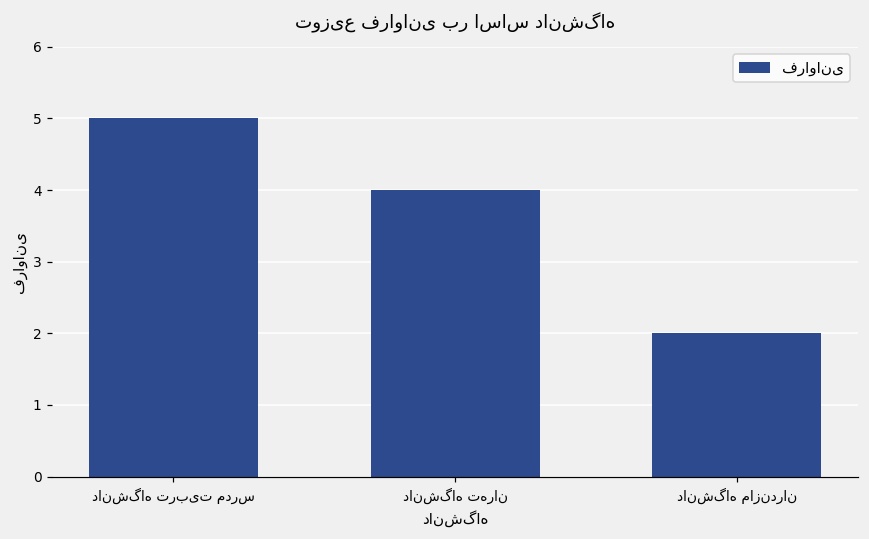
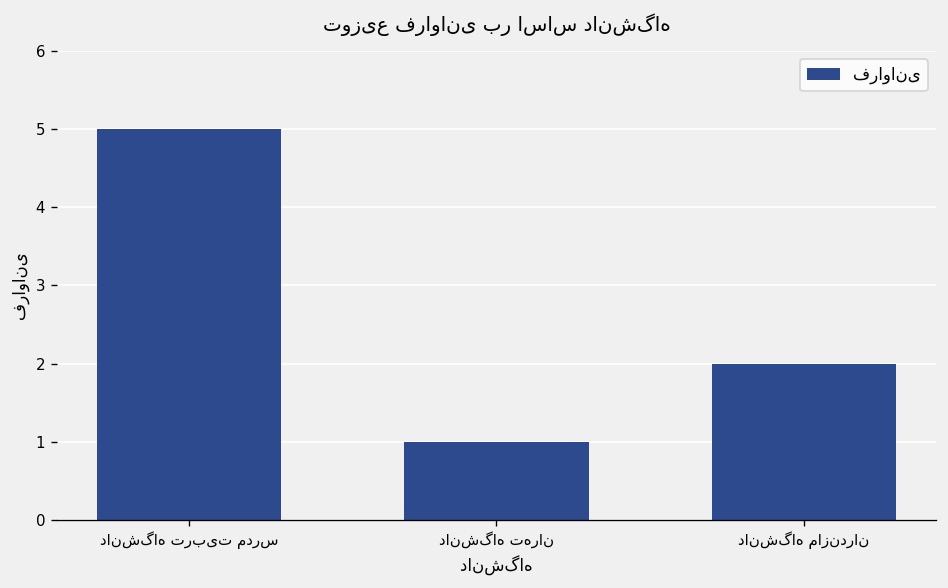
  {
    "دانشگاه تربیت مدرس": 5,
-   "دانشگاه تهران": 4,
+   "دانشگاه تهران": 1,
    "دانشگاه مازندران": 2
  }
